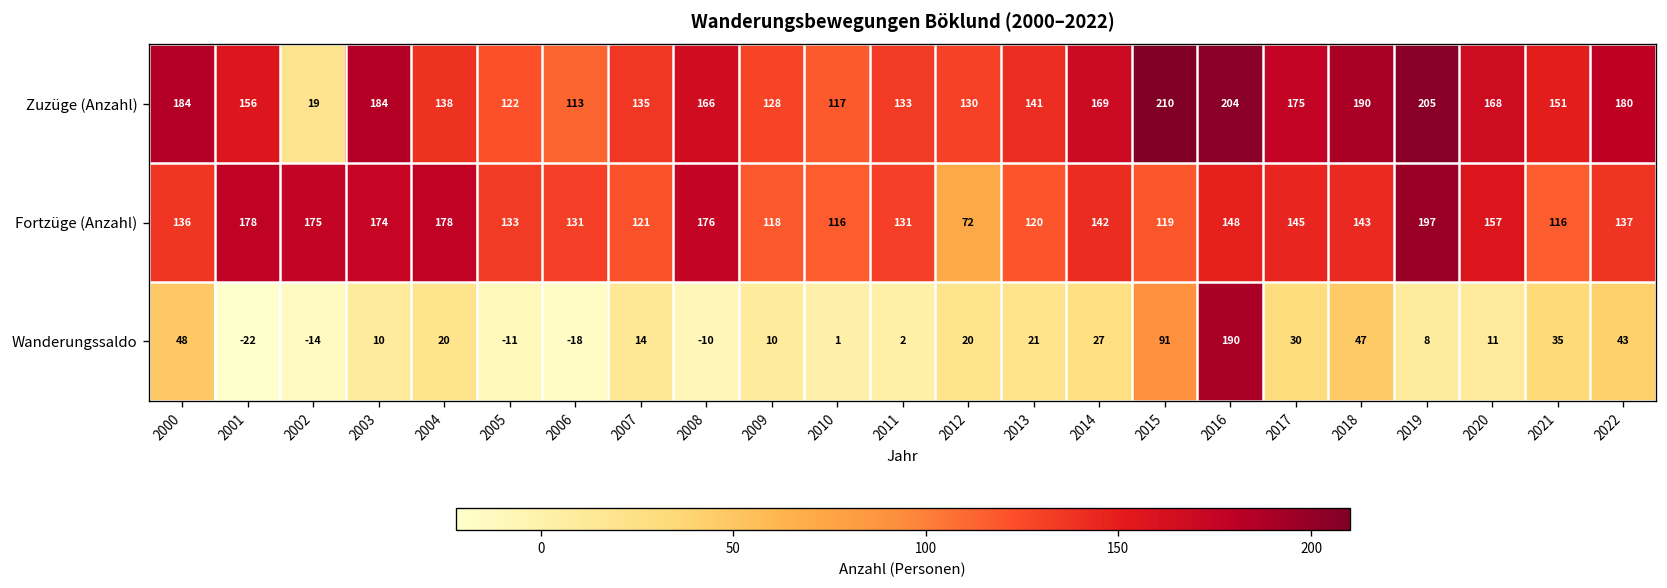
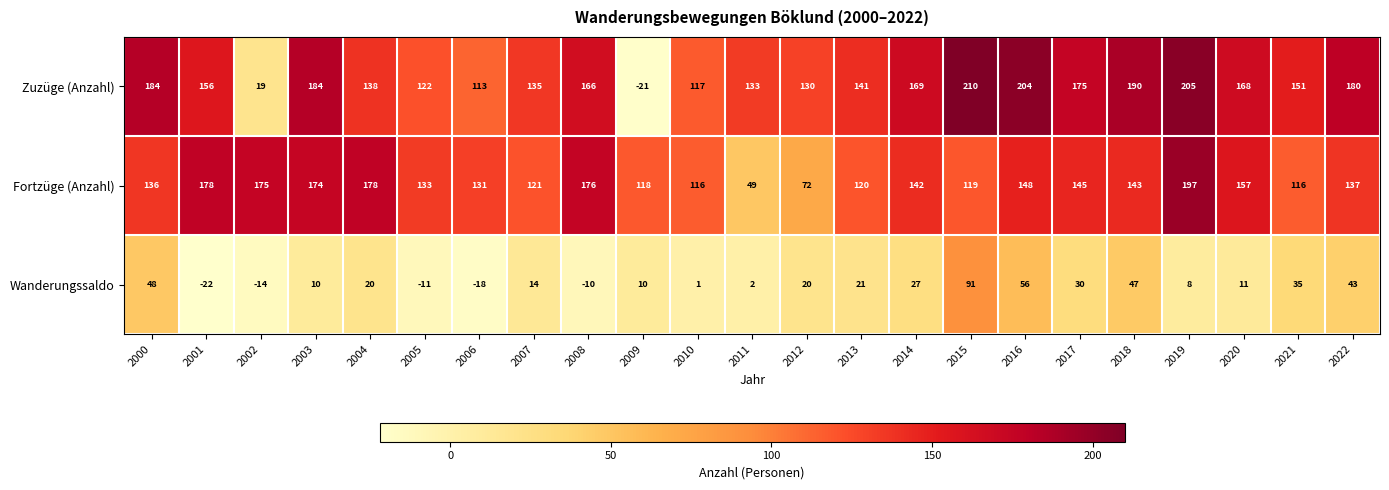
  {
    "Zuzüge (Anzahl)": {
      "2000": 184,
      "2001": 156,
      "2002": 19,
      "2003": 184,
      "2004": 138,
      "2005": 122,
      "2006": 113,
      "2007": 135,
      "2008": 166,
-     "2009": 128,
+     "2009": -21,
      "2010": 117,
      "2011": 133,
      "2012": 130,
      "2013": 141,
      "2014": 169,
      "2015": 210,
      "2016": 204,
      "2017": 175,
      "2018": 190,
      "2019": 205,
      "2020": 168,
      "2021": 151,
      "2022": 180
    },
    "Fortzüge (Anzahl)": {
      "2000": 136,
      "2001": 178,
      "2002": 175,
      "2003": 174,
      "2004": 178,
      "2005": 133,
      "2006": 131,
      "2007": 121,
      "2008": 176,
      "2009": 118,
      "2010": 116,
-     "2011": 131,
+     "2011": 49,
      "2012": 72,
      "2013": 120,
      "2014": 142,
      "2015": 119,
      "2016": 148,
      "2017": 145,
      "2018": 143,
      "2019": 197,
      "2020": 157,
      "2021": 116,
      "2022": 137
    },
    "Wanderungssaldo": {
      "2000": 48,
      "2001": -22,
      "2002": -14,
      "2003": 10,
      "2004": 20,
      "2005": -11,
      "2006": -18,
      "2007": 14,
      "2008": -10,
      "2009": 10,
      "2010": 1,
      "2011": 2,
      "2012": 20,
      "2013": 21,
      "2014": 27,
      "2015": 91,
-     "2016": 190,
+     "2016": 56,
      "2017": 30,
      "2018": 47,
      "2019": 8,
      "2020": 11,
      "2021": 35,
      "2022": 43
    }
  }
